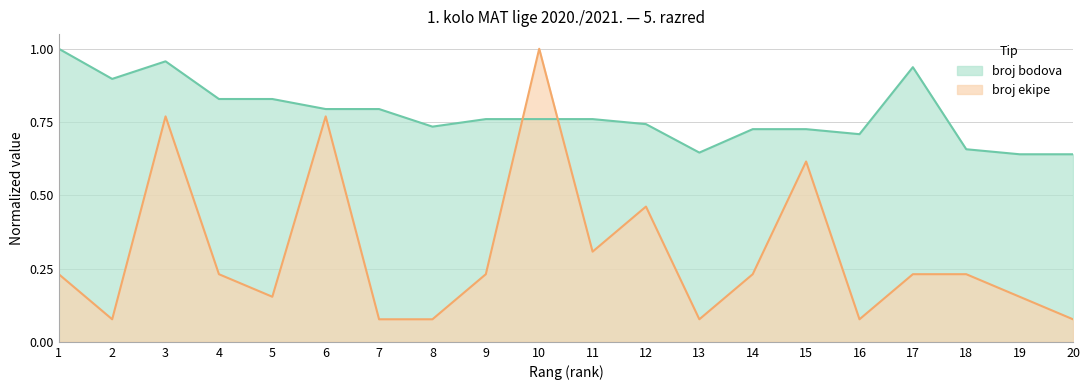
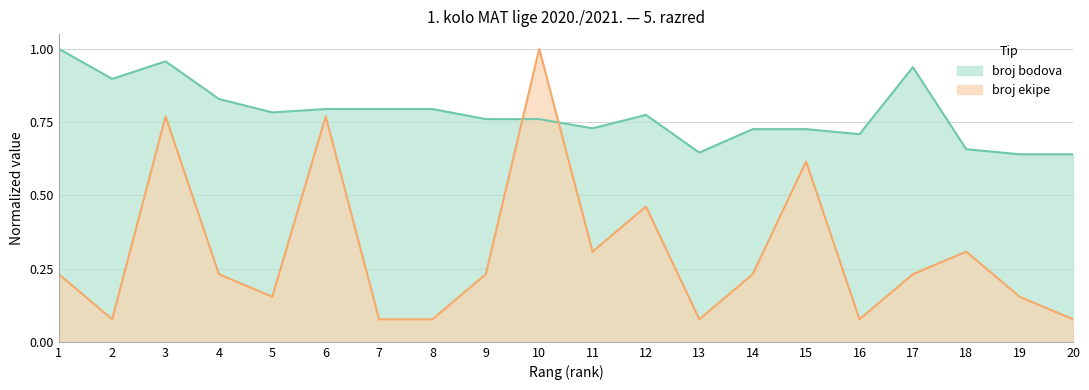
  {
    "broj bodova": {
      "1": 1.00,
      "2": 0.90,
      "3": 0.96,
      "4": 0.83,
-     "5": 0.83,
+     "5": 0.78,
      "6": 0.79,
      "7": 0.79,
-     "8": 0.73,
+     "8": 0.79,
      "9": 0.76,
      "10": 0.76,
-     "11": 0.76,
-     "12": 0.74,
+     "11": 0.73,
+     "12": 0.77,
      "13": 0.65,
      "14": 0.73,
      "15": 0.73,
      "16": 0.71,
      "17": 0.94,
      "18": 0.66,
      "19": 0.64,
      "20": 0.64
    },
    "broj ekipe": {
      "1": 0.23,
      "2": 0.08,
      "3": 0.77,
      "4": 0.23,
      "5": 0.15,
      "6": 0.77,
      "7": 0.08,
      "8": 0.08,
      "9": 0.23,
      "10": 1.00,
      "11": 0.31,
      "12": 0.46,
      "13": 0.08,
      "14": 0.23,
      "15": 0.62,
      "16": 0.08,
      "17": 0.23,
-     "18": 0.23,
+     "18": 0.31,
      "19": 0.15,
      "20": 0.08
    }
  }
